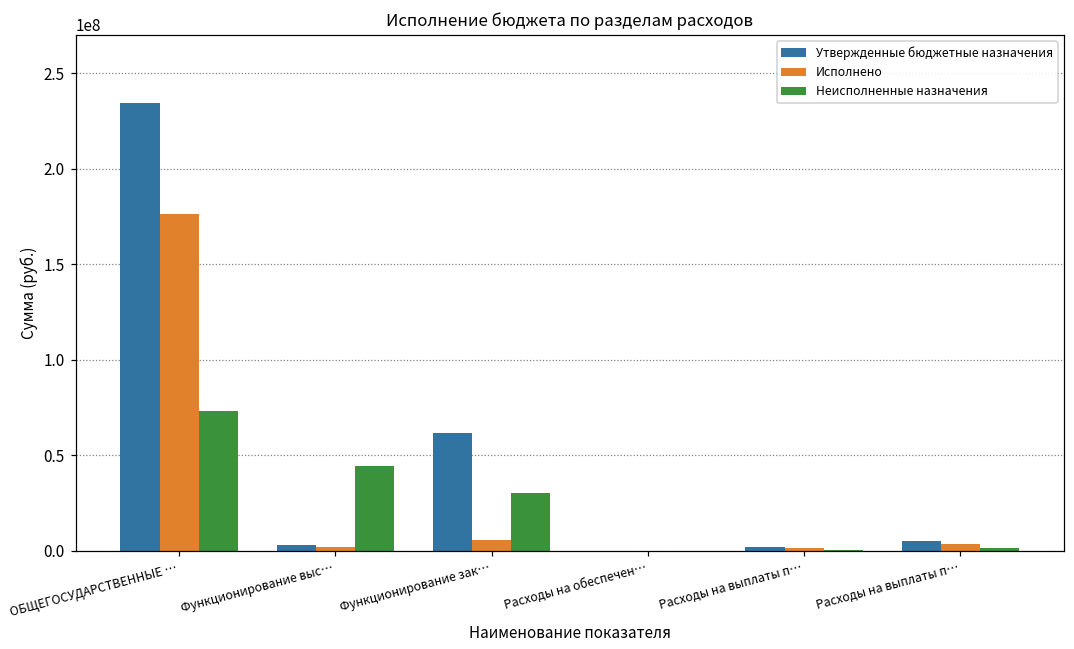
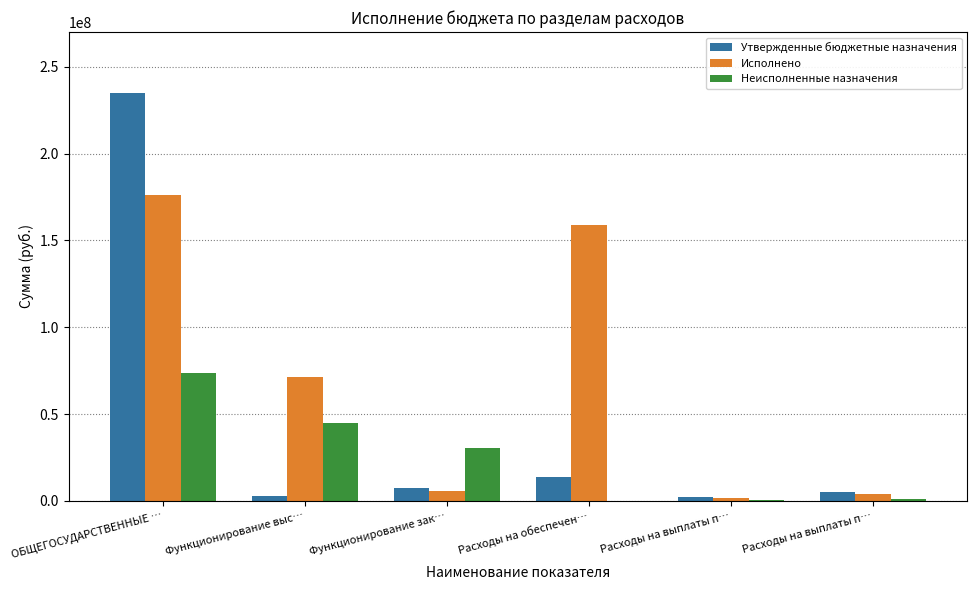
  {
    "Утвержденные бюджетные назначения": {
      "ОБЩЕГОСУДАРСТВЕННЫЕ …": 235000000,
      "Функционирование выс…": 3000000,
-     "Функционирование зак…": 62000000,
-     "Расходы на обеспечен…": 0
+     "Функционирование зак…": 8000000,
+     "Расходы на обеспечен…": 13000000
    },
    "Исполнено": {
      "ОБЩЕГОСУДАРСТВЕННЫЕ …": 176000000,
-     "Функционирование выс…": 2000000,
+     "Функционирование выс…": 72000000,
      "Функционирование зак…": 6000000,
-     "Расходы на обеспечен…": 0
+     "Расходы на обеспечен…": 159000000
    },
    "Неисполненные назначения": {
      "ОБЩЕГОСУДАРСТВЕННЫЕ …": 73000000,
      "Функционирование выс…": 45000000,
      "Функционирование зак…": 30000000
    }
  }
